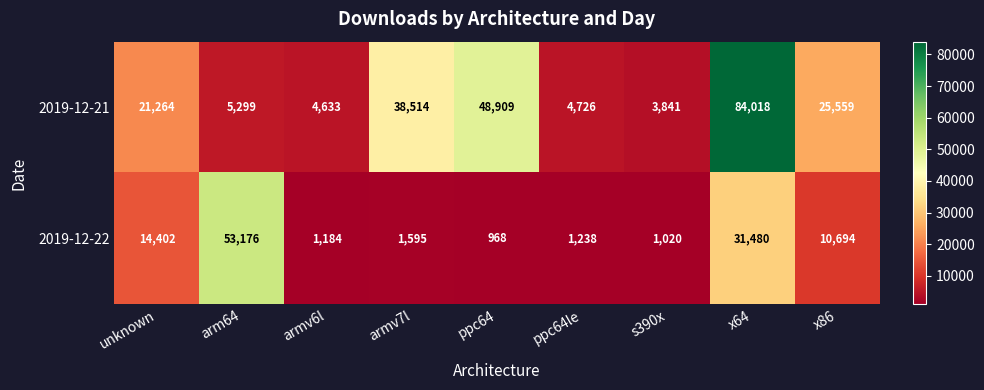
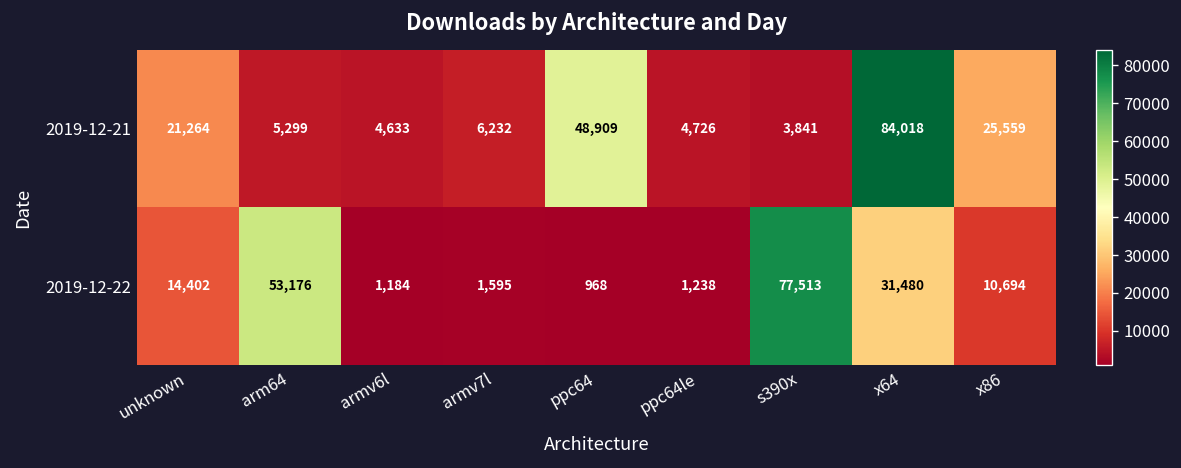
  {
    "2019-12-21": {
      "unknown": "21,264",
      "arm64": "5,299",
      "armv6l": "4,633",
-     "armv7l": "38,514",
+     "armv7l": "6,232",
      "ppc64": "48,909",
      "ppc64le": "4,726",
      "s390x": "3,841",
      "x64": "84,018",
      "x86": "25,559"
    },
    "2019-12-22": {
      "unknown": "14,402",
      "arm64": "53,176",
      "armv6l": "1,184",
      "armv7l": "1,595",
      "ppc64": "968",
      "ppc64le": "1,238",
-     "s390x": "1,020",
+     "s390x": "77,513",
      "x64": "31,480",
      "x86": "10,694"
    }
  }
